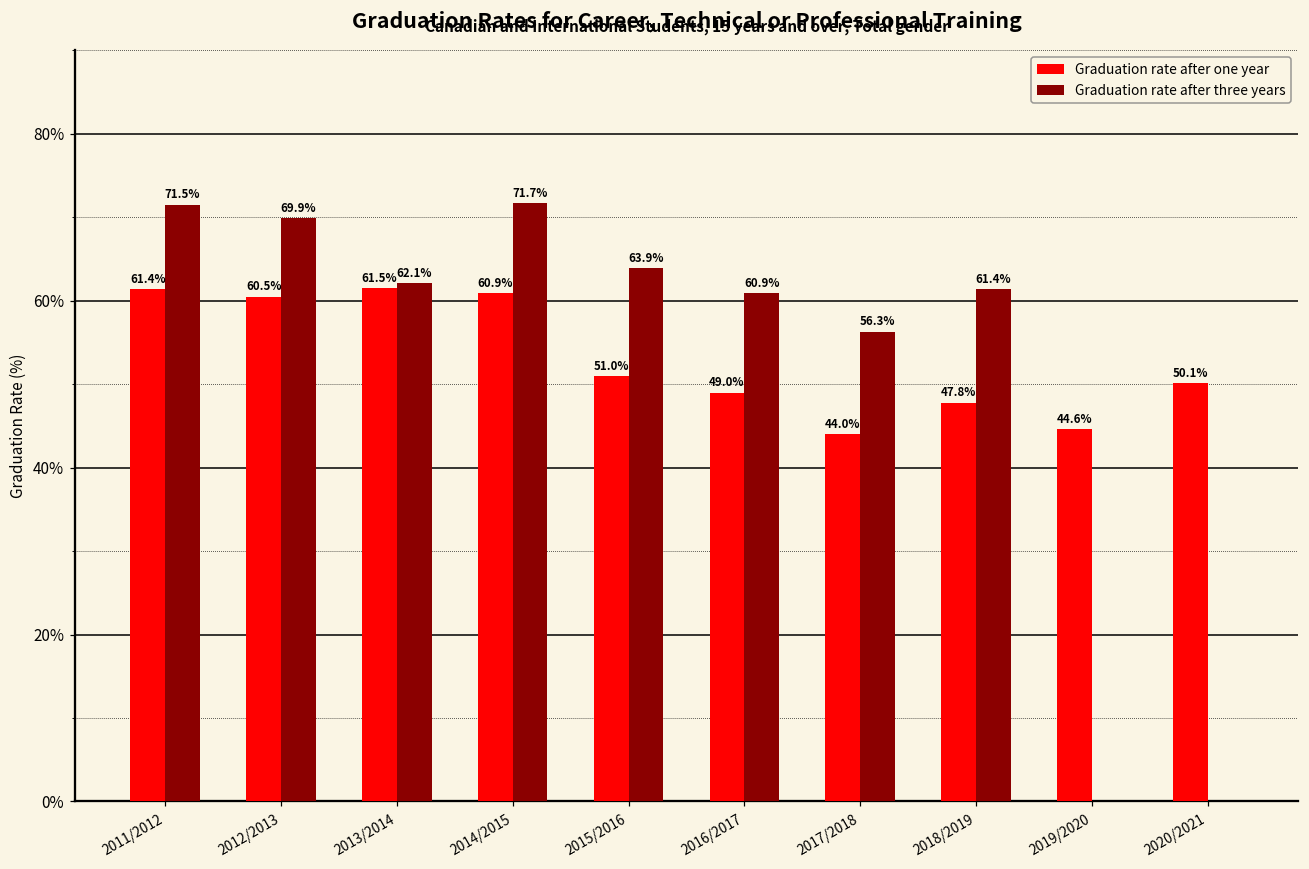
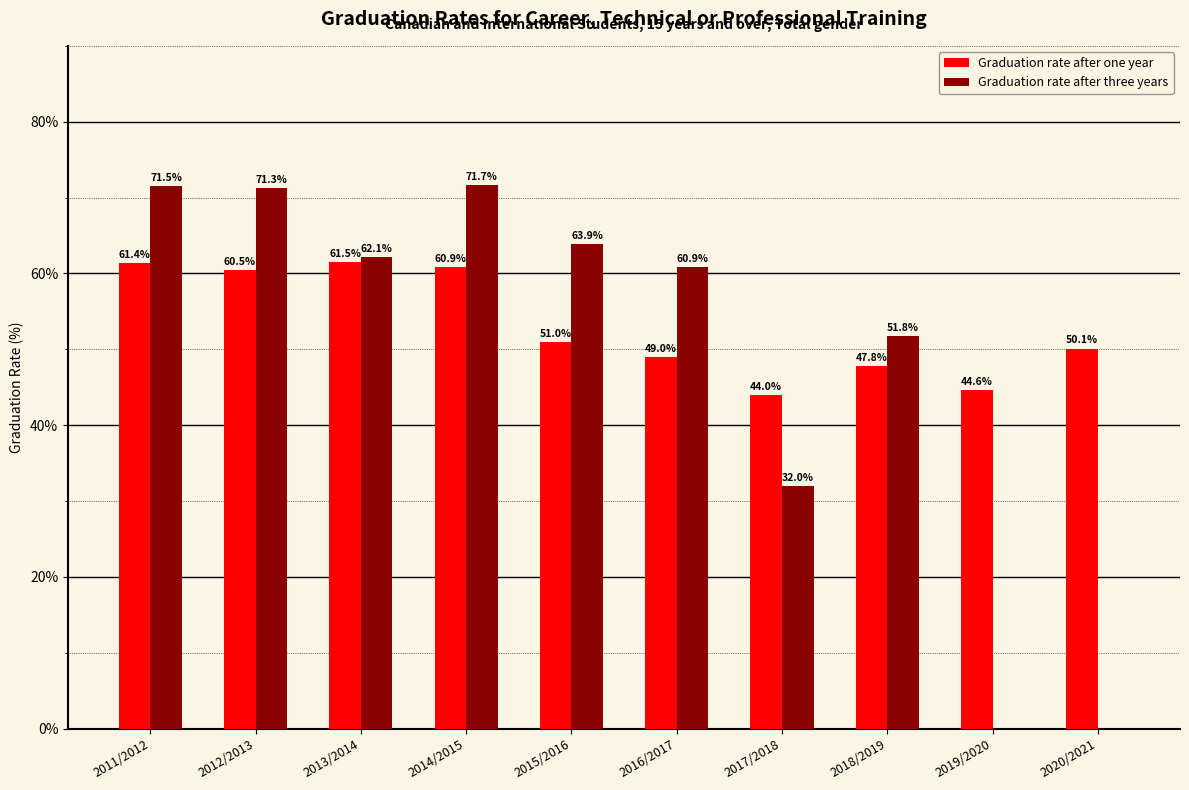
  {
    "Graduation rate after one year": {
      "2011/2012": "61.4%",
      "2012/2013": "60.5%",
      "2013/2014": "61.5%",
      "2014/2015": "60.9%",
      "2015/2016": "51.0%",
      "2016/2017": "49.0%",
      "2017/2018": "44.0%",
      "2018/2019": "47.8%",
      "2019/2020": "44.6%",
      "2020/2021": "50.1%"
    },
    "Graduation rate after three years": {
      "2011/2012": "71.5%",
-     "2012/2013": "69.9%",
+     "2012/2013": "71.3%",
      "2013/2014": "62.1%",
      "2014/2015": "71.7%",
      "2015/2016": "63.9%",
      "2016/2017": "60.9%",
-     "2017/2018": "56.3%",
-     "2018/2019": "61.4%"
+     "2017/2018": "32.0%",
+     "2018/2019": "51.8%"
    }
  }
